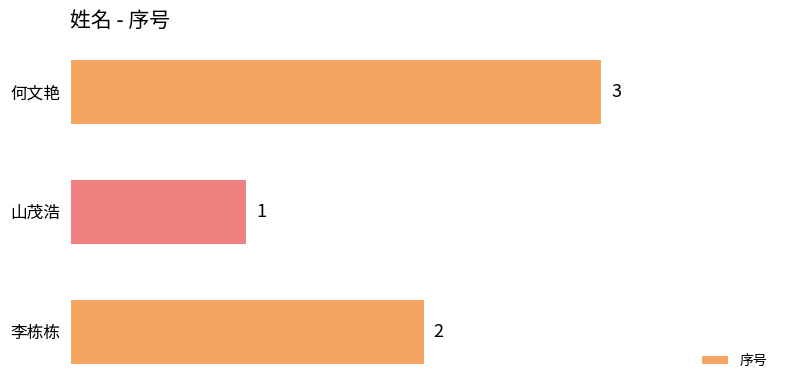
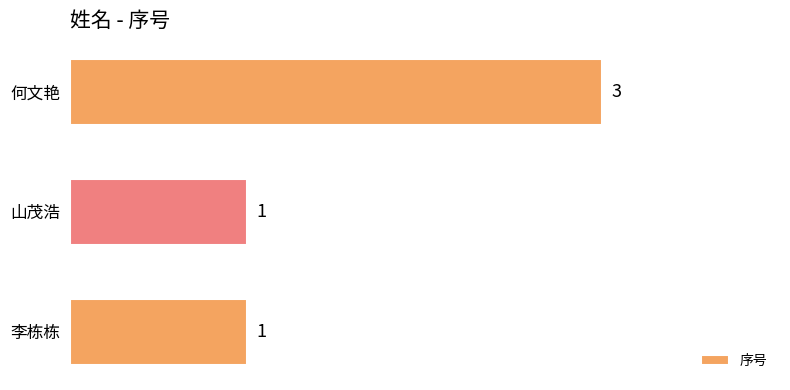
  {
    "何文艳": 3,
    "山茂浩": 1,
-   "李栋栋": 2
+   "李栋栋": 1
  }
